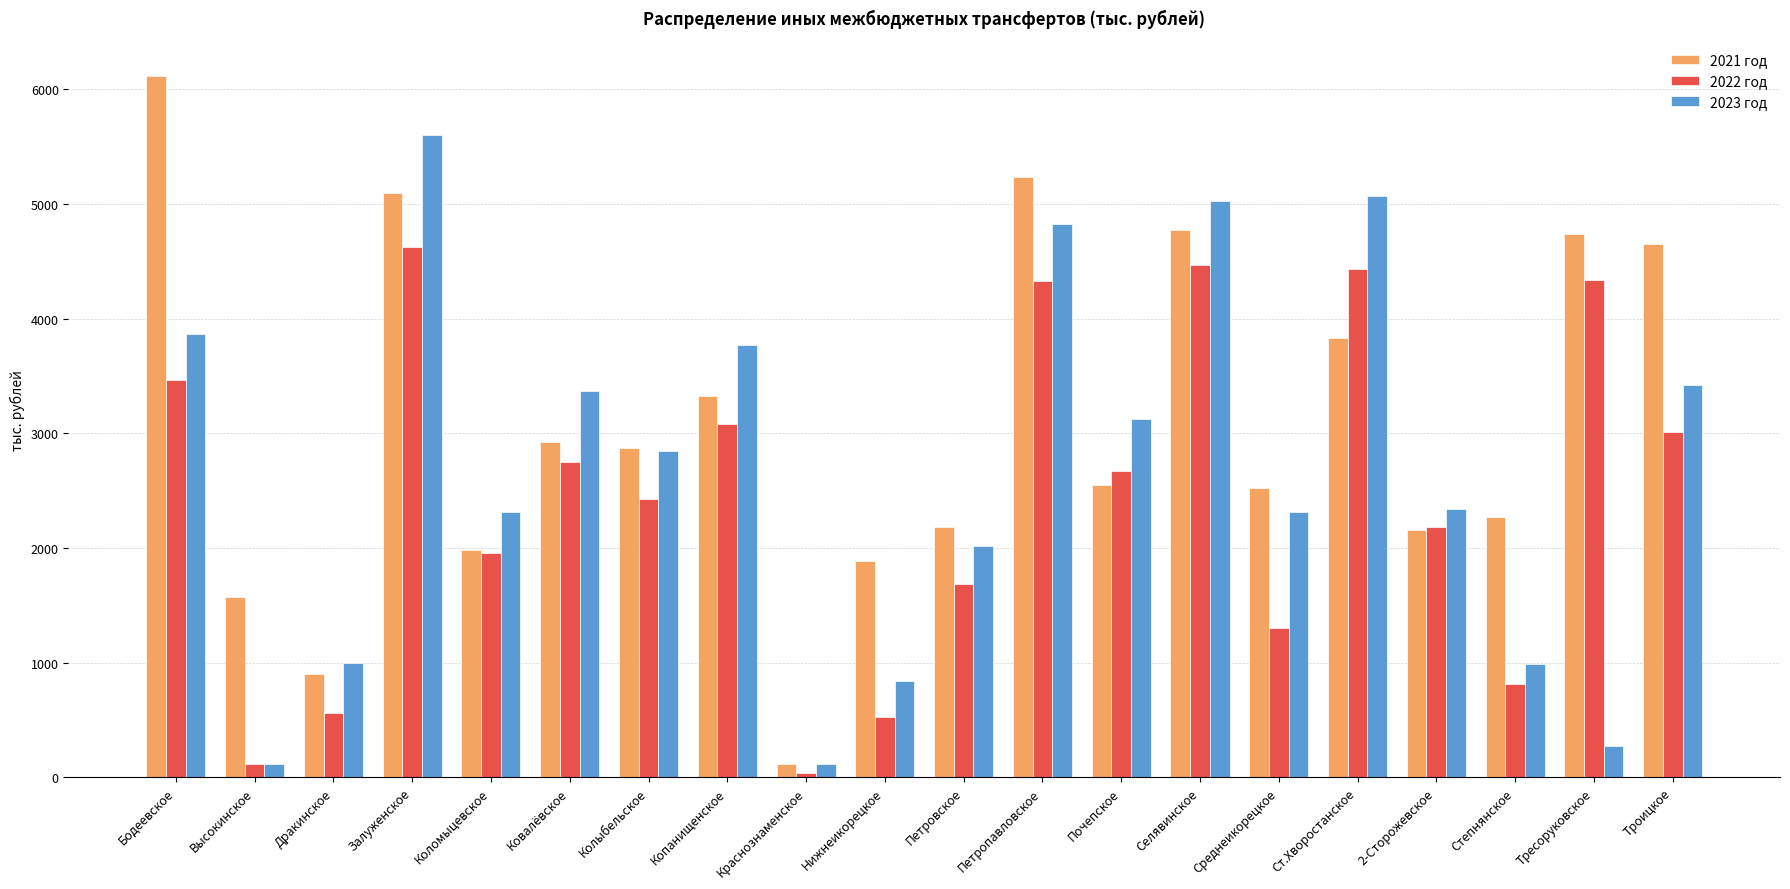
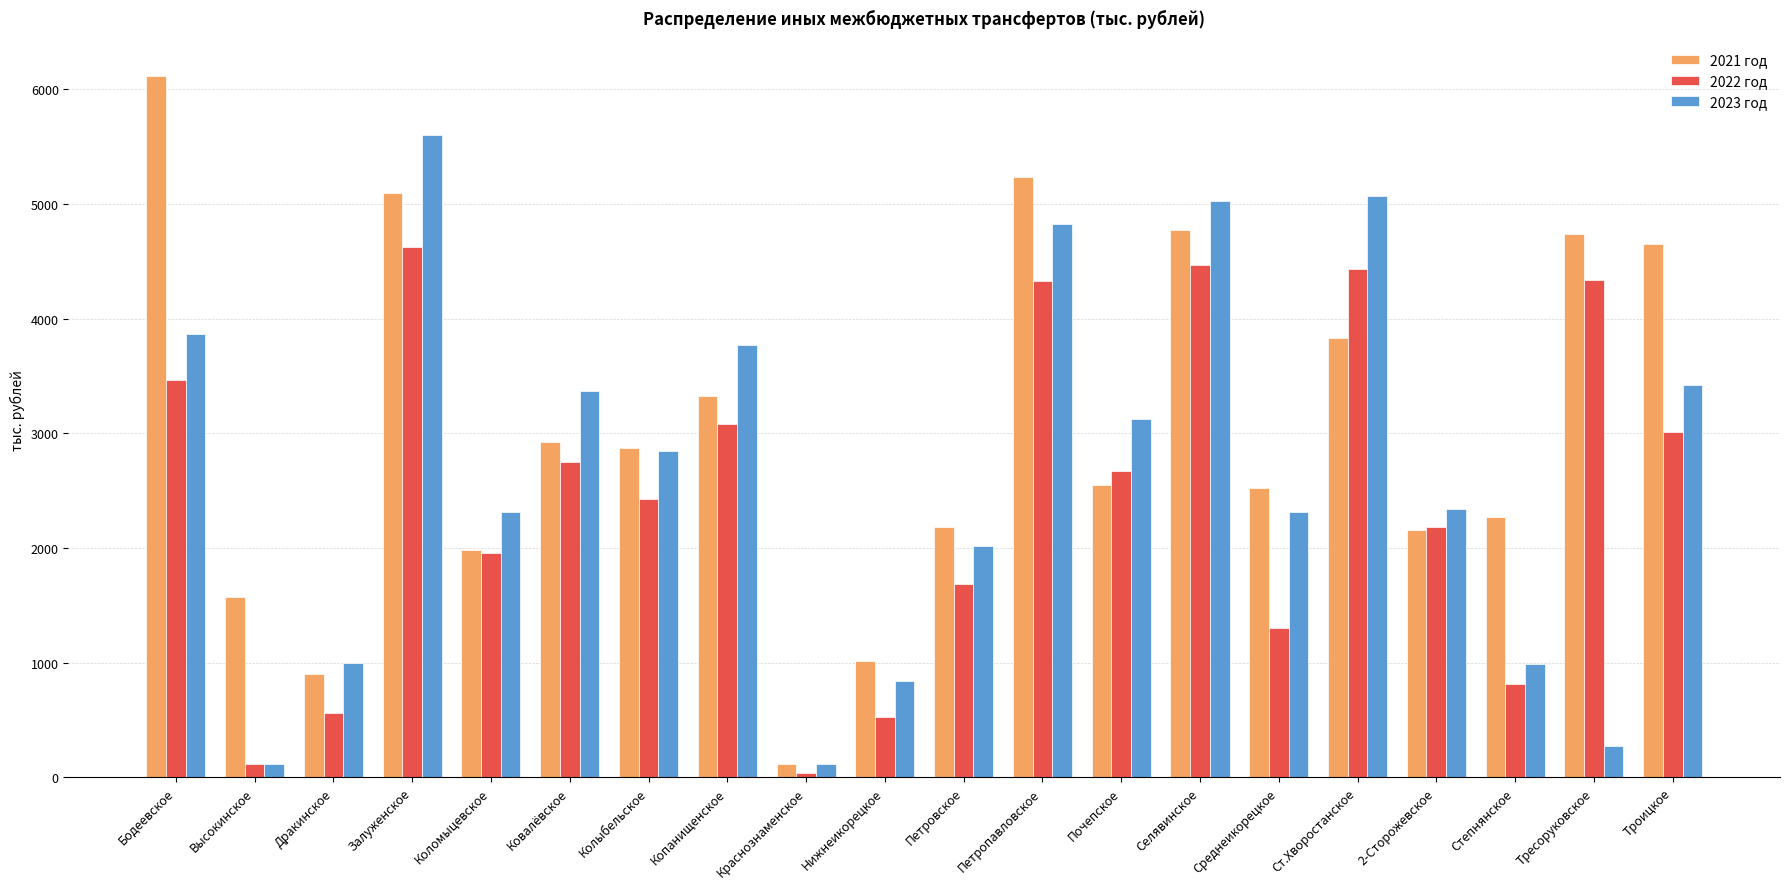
  {
    "2021 год": {
      "Бодеевское": 6120,
      "Высокинское": 1570,
      "Дракинское": 910,
      "Залуженское": 5090,
      "Коломыцевское": 1990,
      "Ковалёвское": 2920,
      "Колыбельское": 2880,
      "Копанищенское": 3330,
      "Краснознаменское": 120,
-     "Нижнеикорецкое": 1890,
+     "Нижнеикорецкое": 1020,
      "Петровское": 2180,
      "Петропавловское": 5230,
      "Почепское": 2550,
      "Селявинское": 4770,
      "Среднеикорецкое": 2530,
      "Ст.Хворостанское": 3830,
      "2-Сторожевское": 2160,
      "Степнянское": 2270,
      "Тресоруковское": 4740,
      "Троицкое": 4650
    },
    "2022 год": {
      "Бодеевское": 3470,
      "Высокинское": 120,
      "Дракинское": 560,
      "Залуженское": 4630,
      "Коломыцевское": 1960,
      "Ковалёвское": 2750,
      "Колыбельское": 2430,
      "Копанищенское": 3080,
      "Краснознаменское": 40,
      "Нижнеикорецкое": 520,
      "Петровское": 1690,
      "Петропавловское": 4330,
      "Почепское": 2670,
      "Селявинское": 4470,
      "Среднеикорецкое": 1300,
      "Ст.Хворостанское": 4440,
      "2-Сторожевское": 2180,
      "Степнянское": 820,
      "Тресоруковское": 4340,
      "Троицкое": 3010
    },
    "2023 год": {
      "Бодеевское": 3870,
      "Высокинское": 120,
      "Дракинское": 1000,
      "Залуженское": 5600,
      "Коломыцевское": 2310,
      "Ковалёвское": 3370,
      "Колыбельское": 2850,
      "Копанищенское": 3770,
      "Краснознаменское": 120,
      "Нижнеикорецкое": 840,
      "Петровское": 2020,
      "Петропавловское": 4830,
      "Почепское": 3130,
      "Селявинское": 5030,
      "Среднеикорецкое": 2310,
      "Ст.Хворостанское": 5070,
      "2-Сторожевское": 2340,
      "Степнянское": 990,
      "Тресоруковское": 280,
      "Троицкое": 3420
    }
  }
